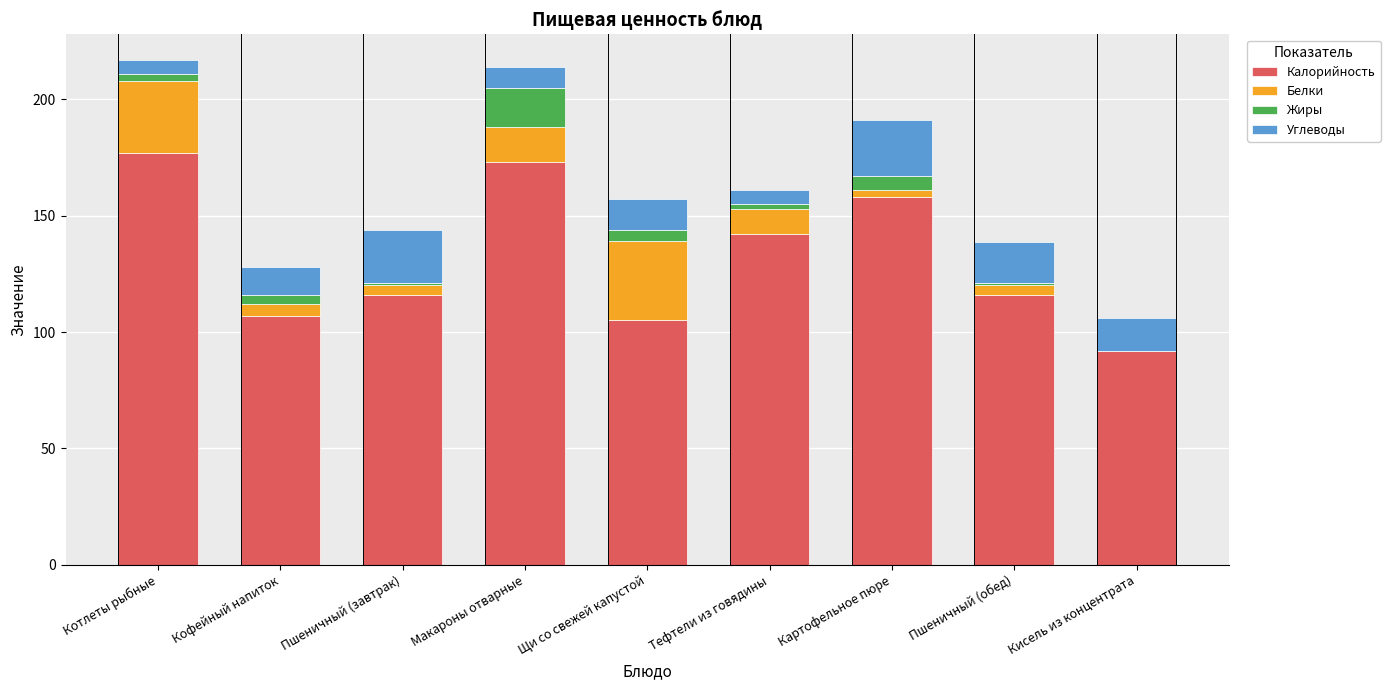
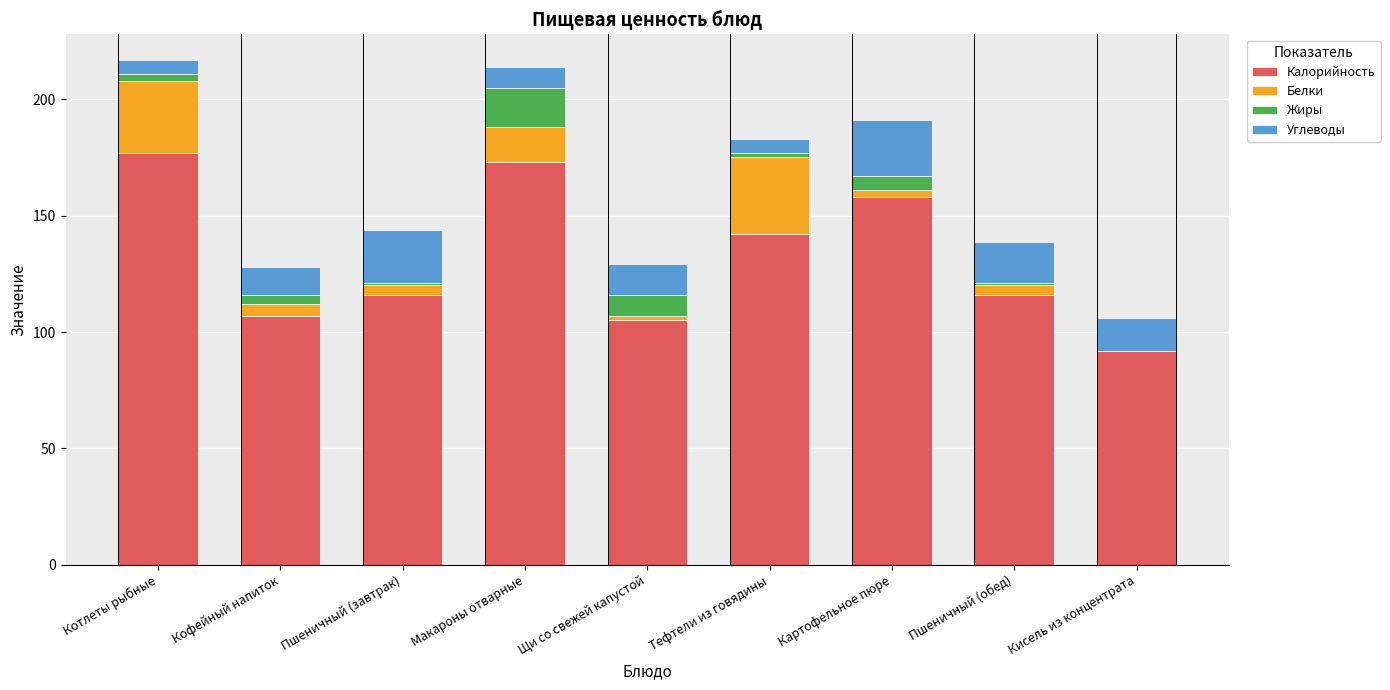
  {
    "Калорийность": {
      "Котлеты рыбные": 177,
      "Кофейный напиток": 107,
      "Пшеничный (завтрак)": 116,
      "Макароны отварные": 173,
      "Щи со свежей капустой": 105,
      "Тефтели из говядины": 142,
      "Картофельное пюре": 158,
      "Пшеничный (обед)": 116,
      "Кисель из концентрата": 92
    },
    "Белки": {
      "Котлеты рыбные": 31,
      "Кофейный напиток": 5,
      "Пшеничный (завтрак)": 5,
      "Макароны отварные": 15,
-     "Щи со свежей капустой": 34,
-     "Тефтели из говядины": 11,
+     "Щи со свежей капустой": 2,
+     "Тефтели из говядины": 33,
      "Картофельное пюре": 3,
      "Пшеничный (обед)": 5,
      "Кисель из концентрата": 0
    },
    "Жиры": {
      "Котлеты рыбные": 3,
      "Кофейный напиток": 4,
      "Макароны отварные": 17,
-     "Щи со свежей капустой": 5,
+     "Щи со свежей капустой": 9,
      "Тефтели из говядины": 2,
      "Картофельное пюре": 6,
      "Кисель из концентрата": 0
    },
    "Углеводы": {
      "Котлеты рыбные": 6,
      "Кофейный напиток": 12,
      "Пшеничный (завтрак)": 23,
      "Макароны отварные": 9,
      "Щи со свежей капустой": 13,
      "Тефтели из говядины": 6,
      "Картофельное пюре": 24,
      "Пшеничный (обед)": 18,
      "Кисель из концентрата": 14
    }
  }
